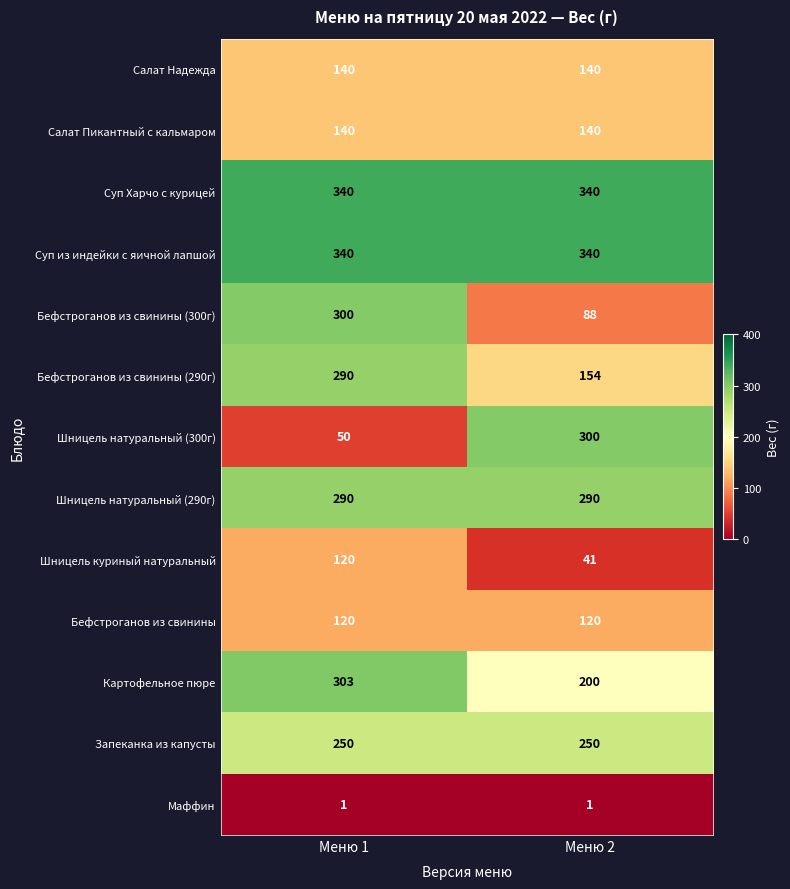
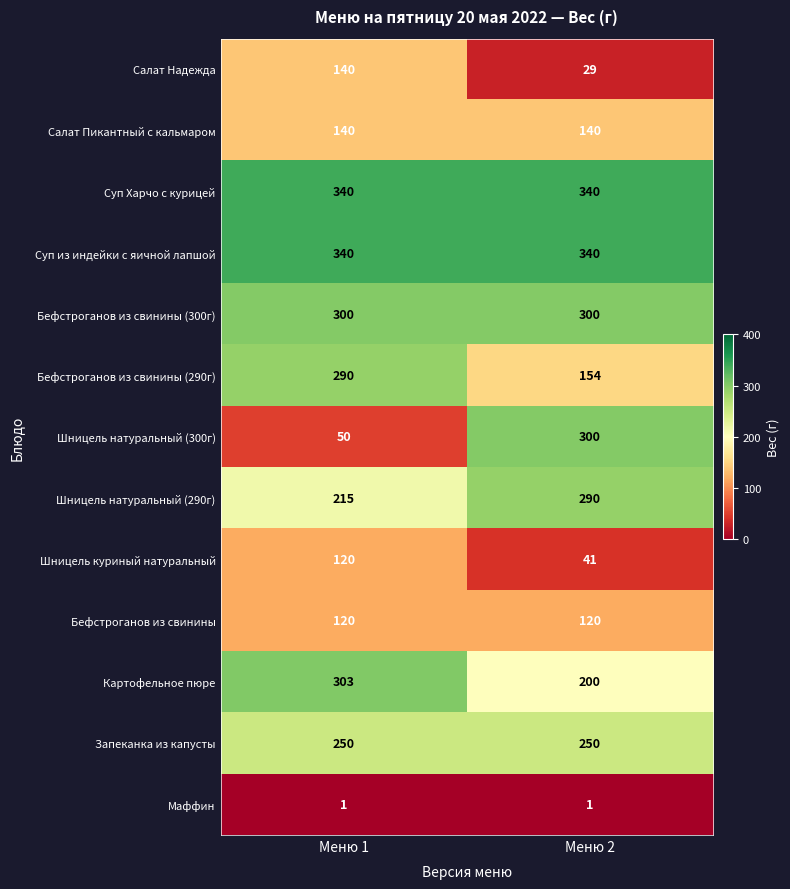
  {
    "Салат Надежда": {
      "Меню 1": 140,
-     "Меню 2": 140
+     "Меню 2": 29
    },
    "Салат Пикантный с кальмаром": {
      "Меню 1": 140,
      "Меню 2": 140
    },
    "Суп Харчо с курицей": {
      "Меню 1": 340,
      "Меню 2": 340
    },
    "Суп из индейки с яичной лапшой": {
      "Меню 1": 340,
      "Меню 2": 340
    },
    "Бефстроганов из свинины (300г)": {
      "Меню 1": 300,
-     "Меню 2": 88
+     "Меню 2": 300
    },
    "Бефстроганов из свинины (290г)": {
      "Меню 1": 290,
      "Меню 2": 154
    },
    "Шницель натуральный (300г)": {
      "Меню 1": 50,
      "Меню 2": 300
    },
    "Шницель натуральный (290г)": {
-     "Меню 1": 290,
+     "Меню 1": 215,
      "Меню 2": 290
    },
    "Шницель куриный натуральный": {
      "Меню 1": 120,
      "Меню 2": 41
    },
    "Бефстроганов из свинины": {
      "Меню 1": 120,
      "Меню 2": 120
    },
    "Картофельное пюре": {
      "Меню 1": 303,
      "Меню 2": 200
    },
    "Запеканка из капусты": {
      "Меню 1": 250,
      "Меню 2": 250
    },
    "Маффин": {
      "Меню 1": 1,
      "Меню 2": 1
    }
  }
